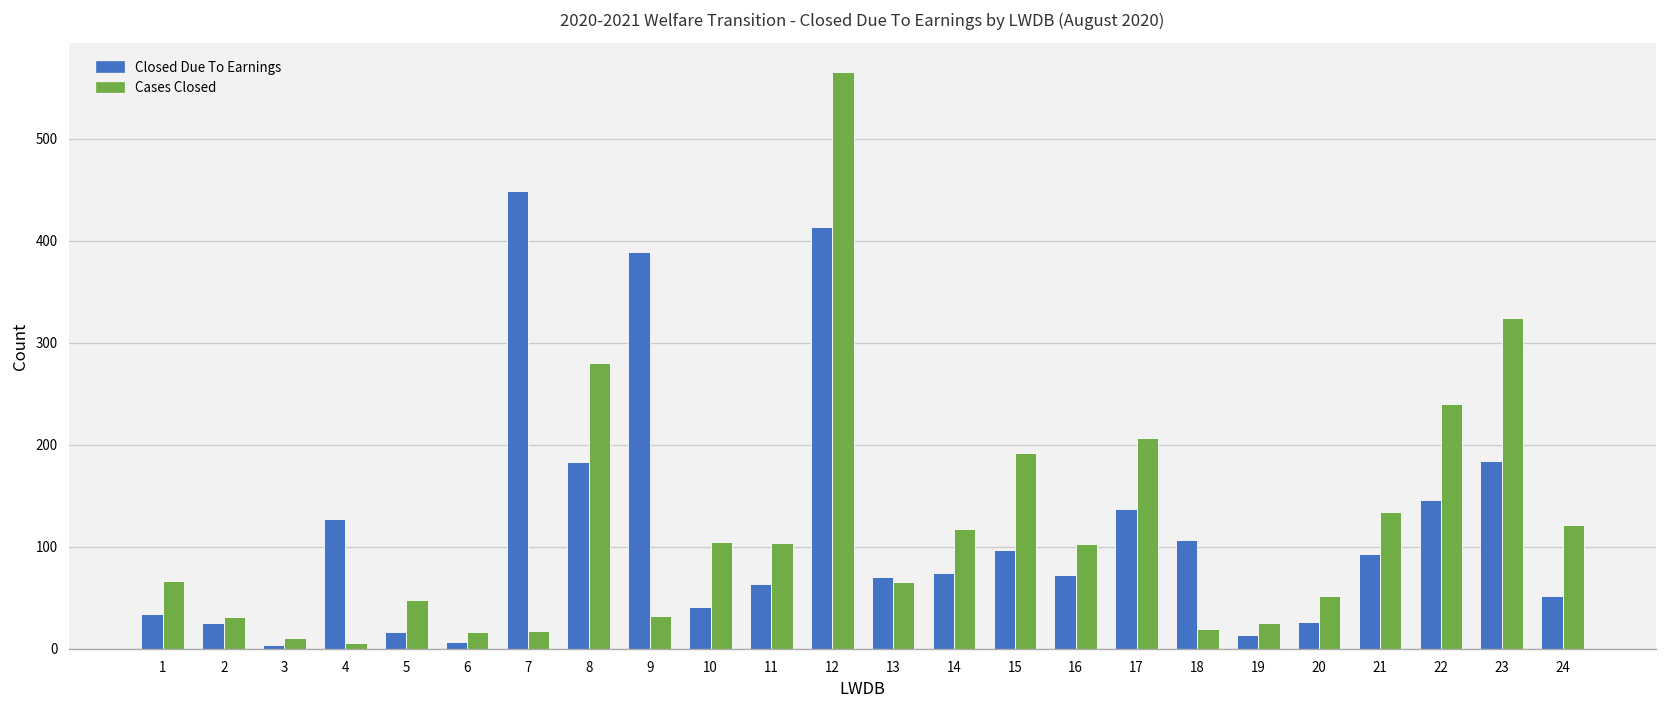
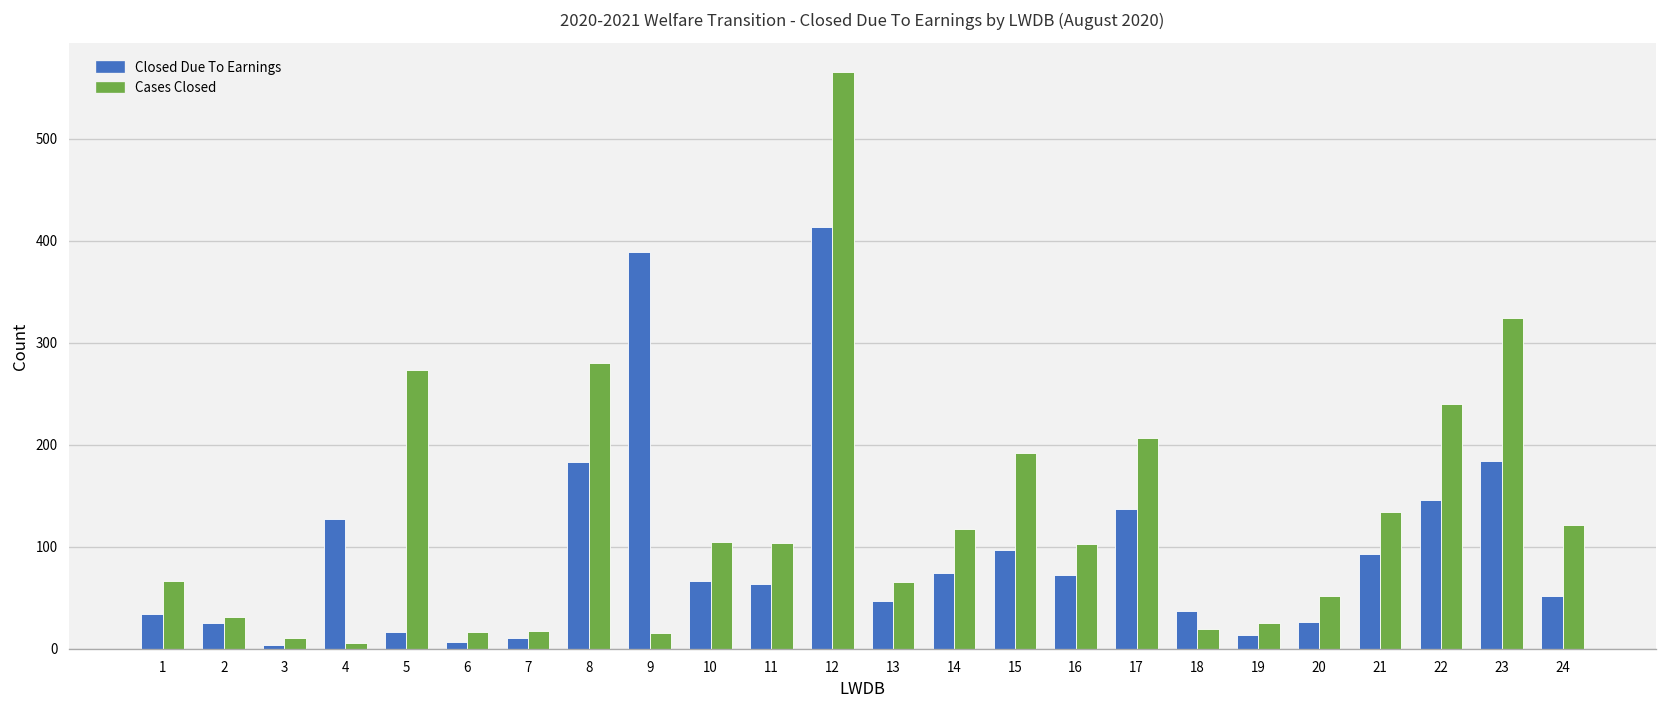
  {
    "Closed Due To Earnings": {
      "1": 30,
      "2": 30,
      "3": 0,
      "4": 130,
      "5": 20,
      "6": 10,
-     "7": 450,
+     "7": 10,
      "8": 180,
      "9": 390,
-     "10": 40,
+     "10": 70,
      "11": 60,
      "12": 410,
-     "13": 70,
+     "13": 50,
      "14": 70,
      "15": 100,
      "16": 70,
      "17": 140,
-     "18": 110,
+     "18": 40,
      "19": 10,
      "20": 30,
      "21": 90,
      "22": 150,
      "23": 180,
      "24": 50
    },
    "Cases Closed": {
      "1": 70,
      "2": 30,
      "3": 10,
      "4": 10,
-     "5": 50,
+     "5": 270,
      "6": 20,
      "7": 20,
      "8": 280,
-     "9": 30,
+     "9": 20,
      "10": 110,
      "11": 100,
      "12": 570,
      "13": 70,
      "14": 120,
      "15": 190,
      "16": 100,
      "17": 210,
      "18": 20,
      "19": 30,
      "20": 50,
      "21": 130,
      "22": 240,
      "23": 320,
      "24": 120
    }
  }
